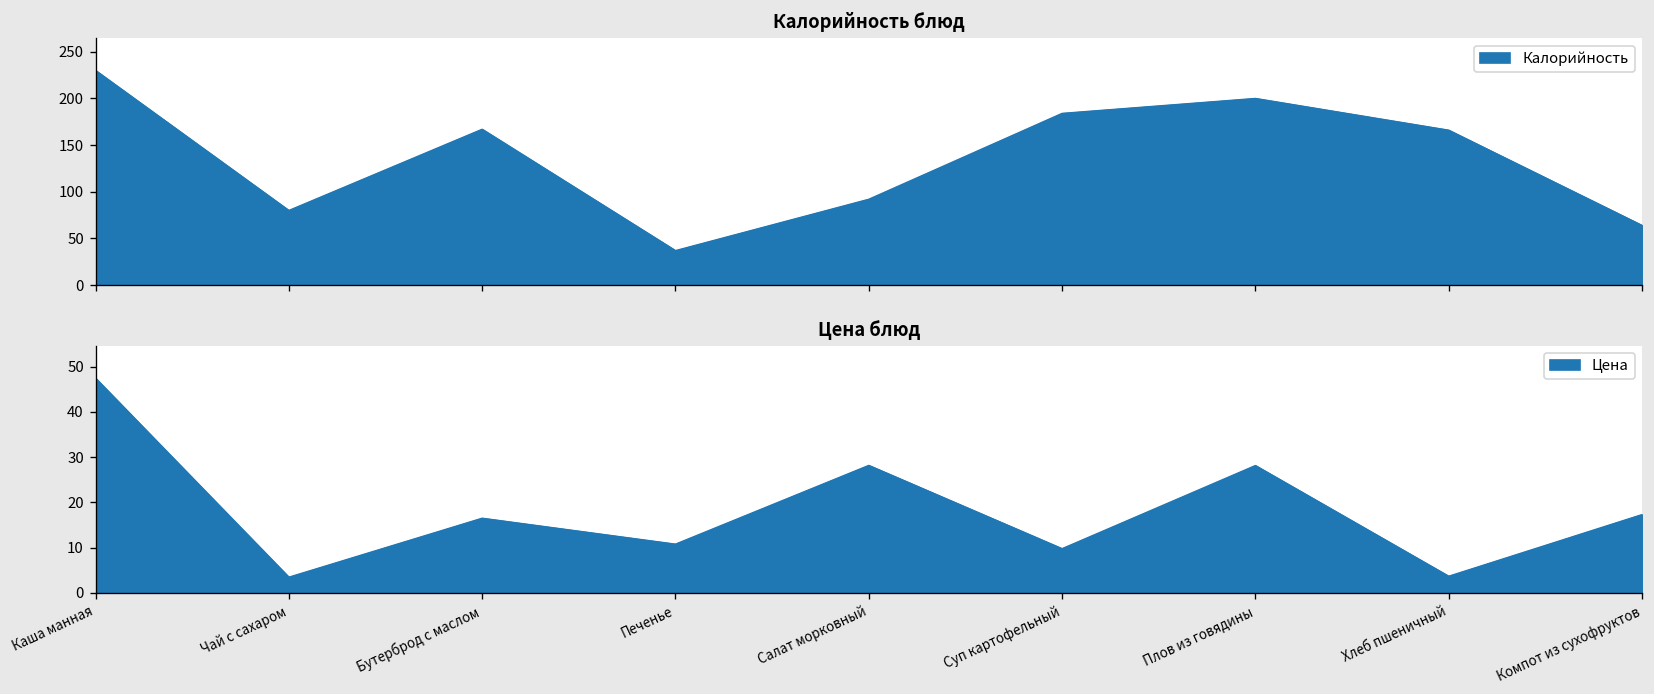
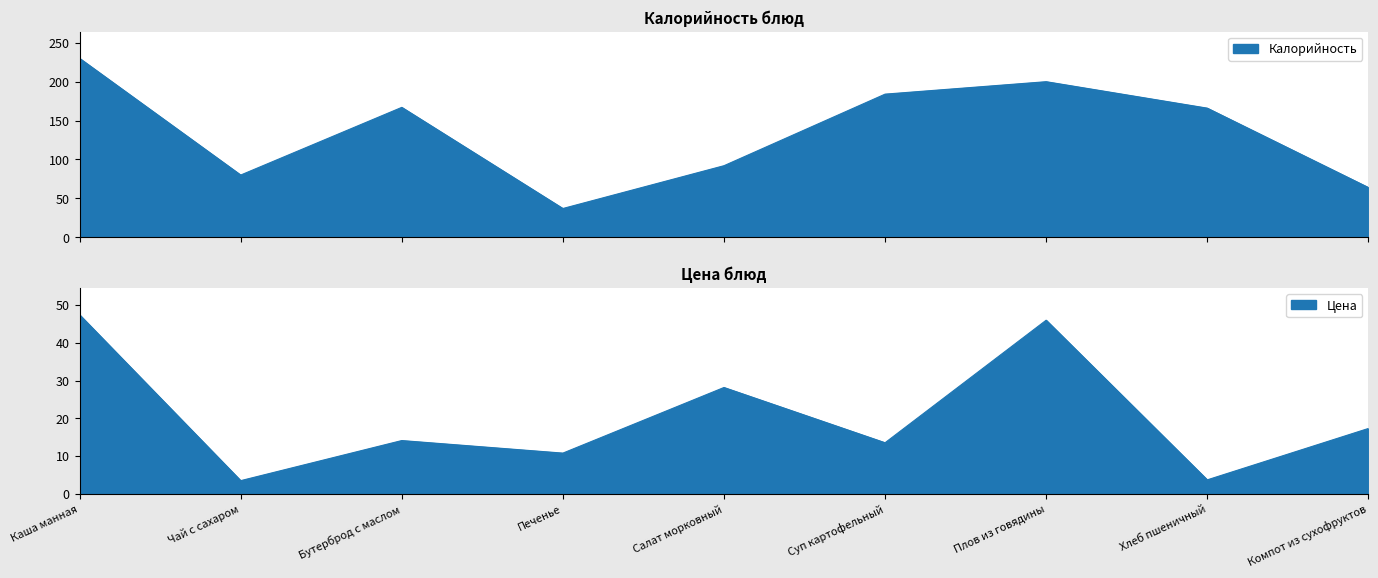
  {
    "Цена блюд": {
      "Каша манная": 47,
      "Чай с сахаром": 3,
-     "Бутерброд с маслом": 17,
+     "Бутерброд с маслом": 14,
      "Печенье": 11,
      "Салат морковный": 28,
-     "Суп картофельный": 10,
-     "Плов из говядины": 28,
+     "Суп картофельный": 14,
+     "Плов из говядины": 46,
      "Хлеб пшеничный": 4,
      "Компот из сухофруктов": 17
    }
  }
